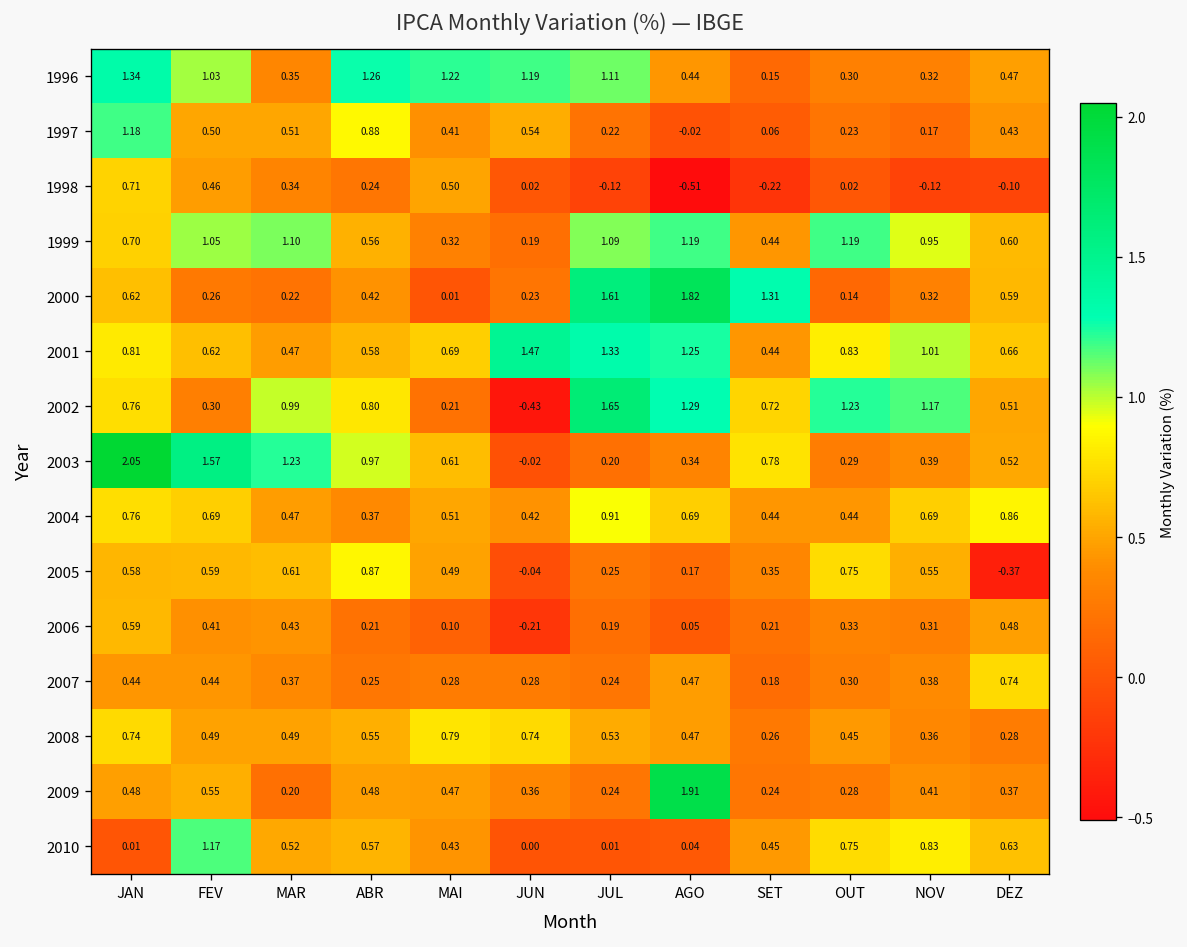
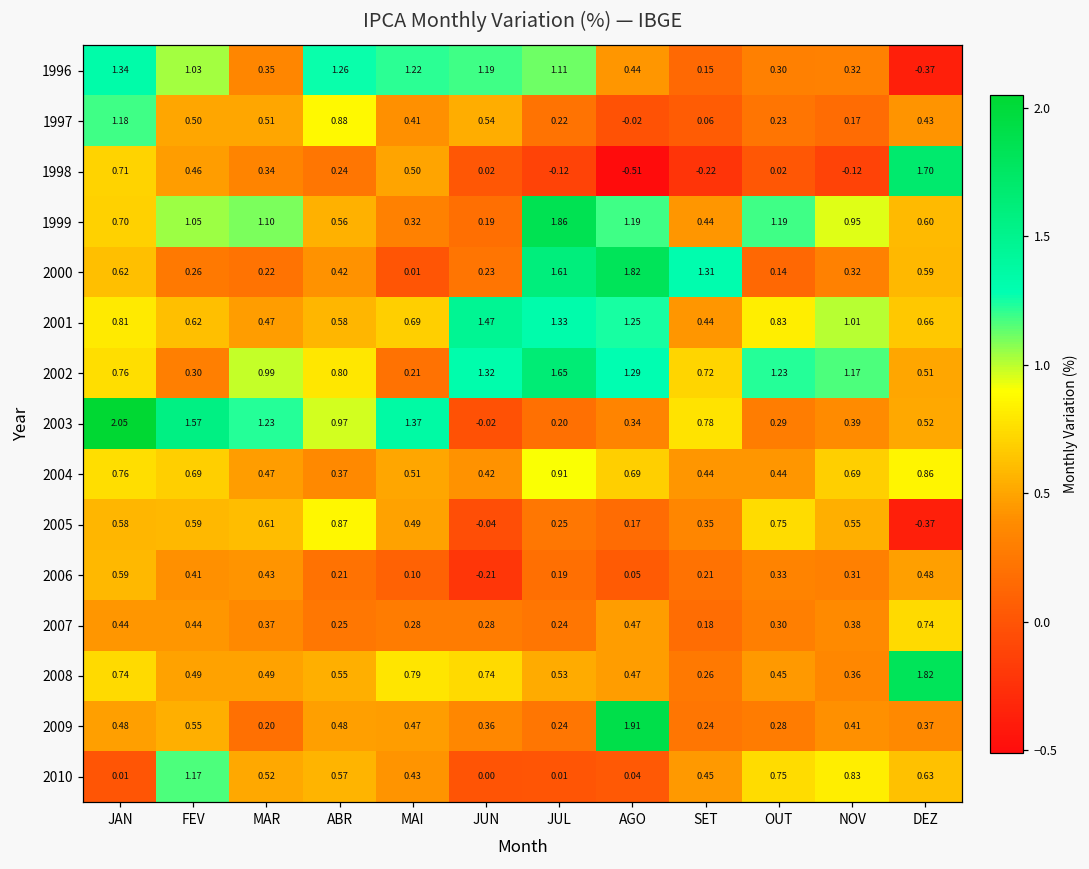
  {
    "1996": {
      "JAN": 1.34,
      "FEV": 1.03,
      "MAR": 0.35,
      "ABR": 1.26,
      "MAI": 1.22,
      "JUN": 1.19,
      "JUL": 1.11,
      "AGO": 0.44,
      "SET": 0.15,
      "OUT": 0.30,
      "NOV": 0.32,
-     "DEZ": 0.47
+     "DEZ": -0.37
    },
    "1997": {
      "JAN": 1.18,
      "FEV": 0.50,
      "MAR": 0.51,
      "ABR": 0.88,
      "MAI": 0.41,
      "JUN": 0.54,
      "JUL": 0.22,
      "AGO": -0.02,
      "SET": 0.06,
      "OUT": 0.23,
      "NOV": 0.17,
      "DEZ": 0.43
    },
    "1998": {
      "JAN": 0.71,
      "FEV": 0.46,
      "MAR": 0.34,
      "ABR": 0.24,
      "MAI": 0.50,
      "JUN": 0.02,
      "JUL": -0.12,
      "AGO": -0.51,
      "SET": -0.22,
      "OUT": 0.02,
      "NOV": -0.12,
-     "DEZ": -0.10
+     "DEZ": 1.70
    },
    "1999": {
      "JAN": 0.70,
      "FEV": 1.05,
      "MAR": 1.10,
      "ABR": 0.56,
      "MAI": 0.32,
      "JUN": 0.19,
-     "JUL": 1.09,
+     "JUL": 1.86,
      "AGO": 1.19,
      "SET": 0.44,
      "OUT": 1.19,
      "NOV": 0.95,
      "DEZ": 0.60
    },
    "2000": {
      "JAN": 0.62,
      "FEV": 0.26,
      "MAR": 0.22,
      "ABR": 0.42,
      "MAI": 0.01,
      "JUN": 0.23,
      "JUL": 1.61,
      "AGO": 1.82,
      "SET": 1.31,
      "OUT": 0.14,
      "NOV": 0.32,
      "DEZ": 0.59
    },
    "2001": {
      "JAN": 0.81,
      "FEV": 0.62,
      "MAR": 0.47,
      "ABR": 0.58,
      "MAI": 0.69,
      "JUN": 1.47,
      "JUL": 1.33,
      "AGO": 1.25,
      "SET": 0.44,
      "OUT": 0.83,
      "NOV": 1.01,
      "DEZ": 0.66
    },
    "2002": {
      "JAN": 0.76,
      "FEV": 0.30,
      "MAR": 0.99,
      "ABR": 0.80,
      "MAI": 0.21,
-     "JUN": -0.43,
+     "JUN": 1.32,
      "JUL": 1.65,
      "AGO": 1.29,
      "SET": 0.72,
      "OUT": 1.23,
      "NOV": 1.17,
      "DEZ": 0.51
    },
    "2003": {
      "JAN": 2.05,
      "FEV": 1.57,
      "MAR": 1.23,
      "ABR": 0.97,
-     "MAI": 0.61,
+     "MAI": 1.37,
      "JUN": -0.02,
      "JUL": 0.20,
      "AGO": 0.34,
      "SET": 0.78,
      "OUT": 0.29,
      "NOV": 0.39,
      "DEZ": 0.52
    },
    "2004": {
      "JAN": 0.76,
      "FEV": 0.69,
      "MAR": 0.47,
      "ABR": 0.37,
      "MAI": 0.51,
      "JUN": 0.42,
      "JUL": 0.91,
      "AGO": 0.69,
      "SET": 0.44,
      "OUT": 0.44,
      "NOV": 0.69,
      "DEZ": 0.86
    },
    "2005": {
      "JAN": 0.58,
      "FEV": 0.59,
      "MAR": 0.61,
      "ABR": 0.87,
      "MAI": 0.49,
      "JUN": -0.04,
      "JUL": 0.25,
      "AGO": 0.17,
      "SET": 0.35,
      "OUT": 0.75,
      "NOV": 0.55,
      "DEZ": -0.37
    },
    "2006": {
      "JAN": 0.59,
      "FEV": 0.41,
      "MAR": 0.43,
      "ABR": 0.21,
      "MAI": 0.10,
      "JUN": -0.21,
      "JUL": 0.19,
      "AGO": 0.05,
      "SET": 0.21,
      "OUT": 0.33,
      "NOV": 0.31,
      "DEZ": 0.48
    },
    "2007": {
      "JAN": 0.44,
      "FEV": 0.44,
      "MAR": 0.37,
      "ABR": 0.25,
      "MAI": 0.28,
      "JUN": 0.28,
      "JUL": 0.24,
      "AGO": 0.47,
      "SET": 0.18,
      "OUT": 0.30,
      "NOV": 0.38,
      "DEZ": 0.74
    },
    "2008": {
      "JAN": 0.74,
      "FEV": 0.49,
      "MAR": 0.49,
      "ABR": 0.55,
      "MAI": 0.79,
      "JUN": 0.74,
      "JUL": 0.53,
      "AGO": 0.47,
      "SET": 0.26,
      "OUT": 0.45,
      "NOV": 0.36,
-     "DEZ": 0.28
+     "DEZ": 1.82
    },
    "2009": {
      "JAN": 0.48,
      "FEV": 0.55,
      "MAR": 0.20,
      "ABR": 0.48,
      "MAI": 0.47,
      "JUN": 0.36,
      "JUL": 0.24,
      "AGO": 1.91,
      "SET": 0.24,
      "OUT": 0.28,
      "NOV": 0.41,
      "DEZ": 0.37
    },
    "2010": {
      "JAN": 0.01,
      "FEV": 1.17,
      "MAR": 0.52,
      "ABR": 0.57,
      "MAI": 0.43,
      "JUN": 0.00,
      "JUL": 0.01,
      "AGO": 0.04,
      "SET": 0.45,
      "OUT": 0.75,
      "NOV": 0.83,
      "DEZ": 0.63
    }
  }
